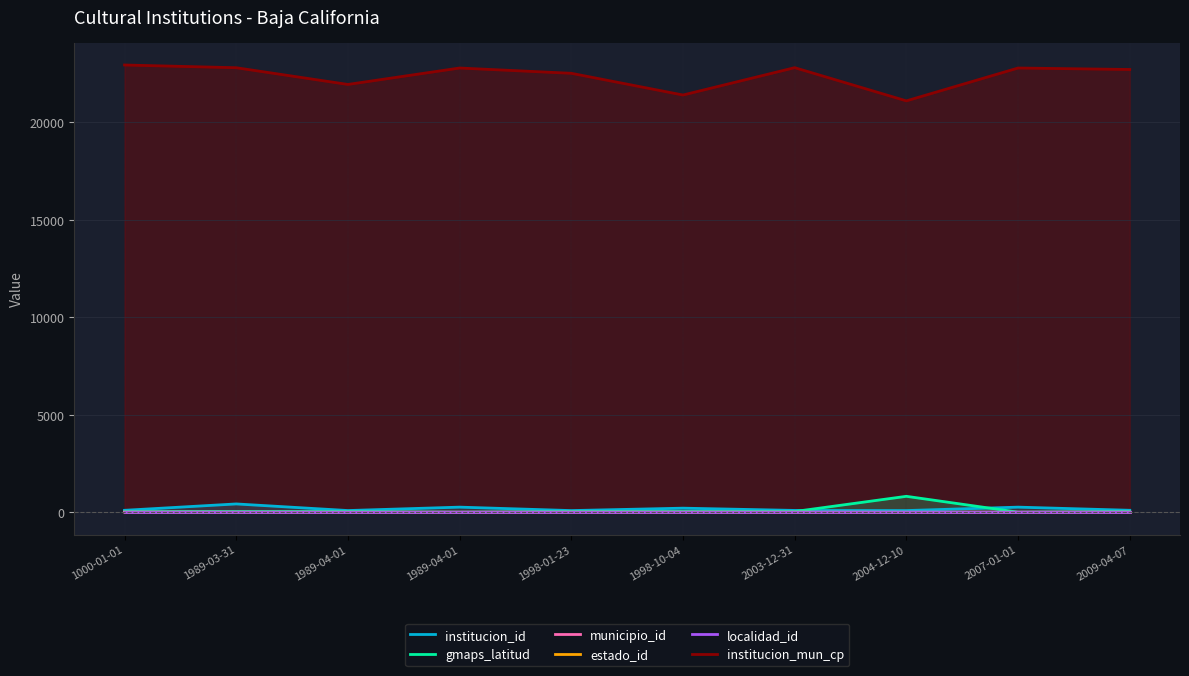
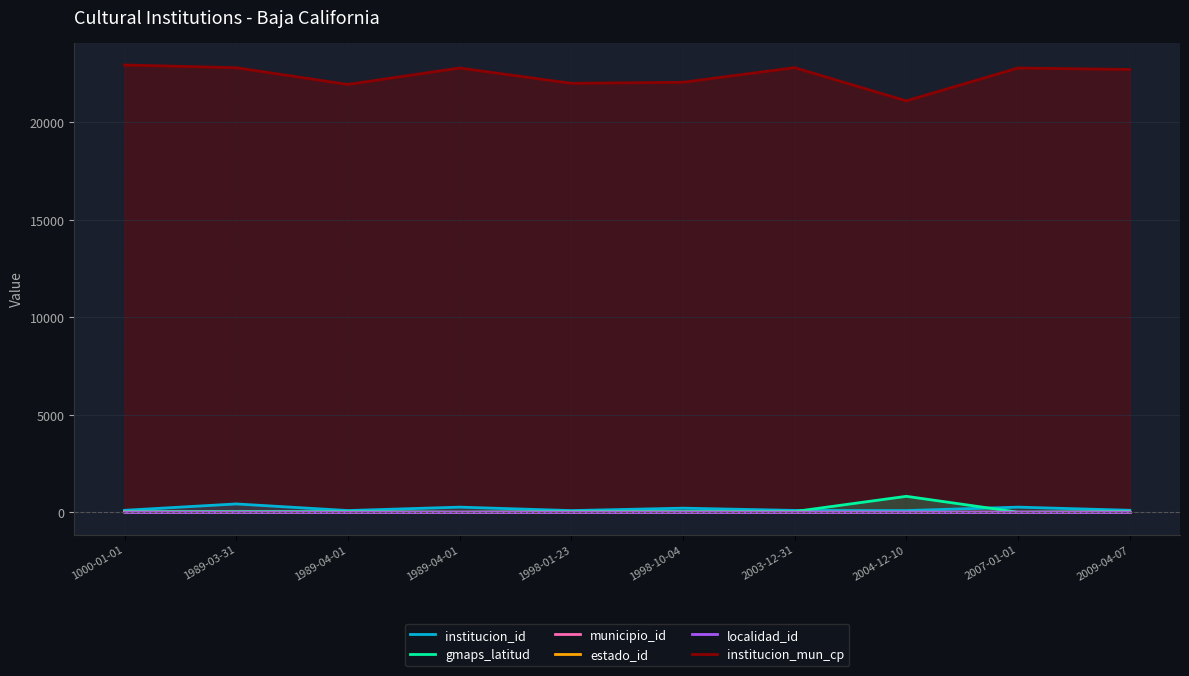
  {
    "institucion_id": {
      "1989-03-31": 400,
      "1998-10-04": 200,
      "2007-01-01": 300
    },
    "gmaps_latitud": {
      "2004-12-10": 800
    },
    "institucion_mun_cp": {
      "1000-01-01": 22900,
      "1989-03-31": 22800,
-     "1998-01-23": 22500,
-     "1998-10-04": 21400,
+     "1998-01-23": 22000,
+     "1998-10-04": 22100,
      "2003-12-31": 22800,
      "2004-12-10": 21100,
      "2007-01-01": 22800,
      "2009-04-07": 22700
    }
  }
